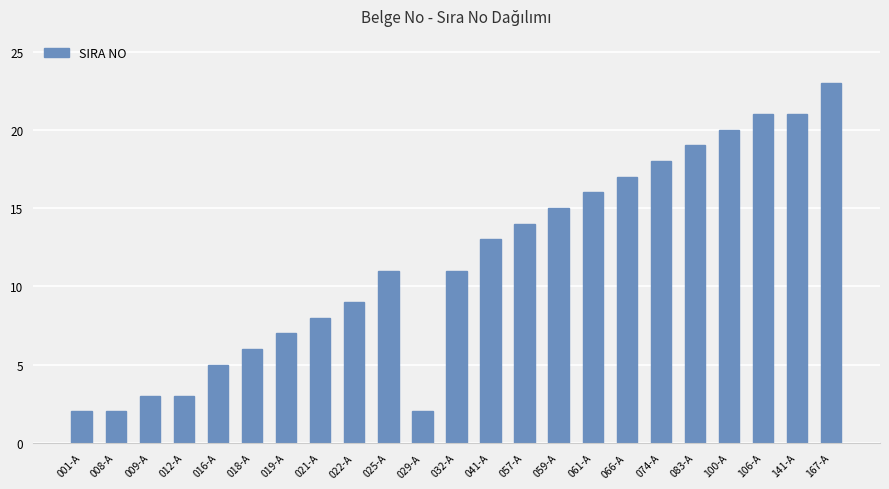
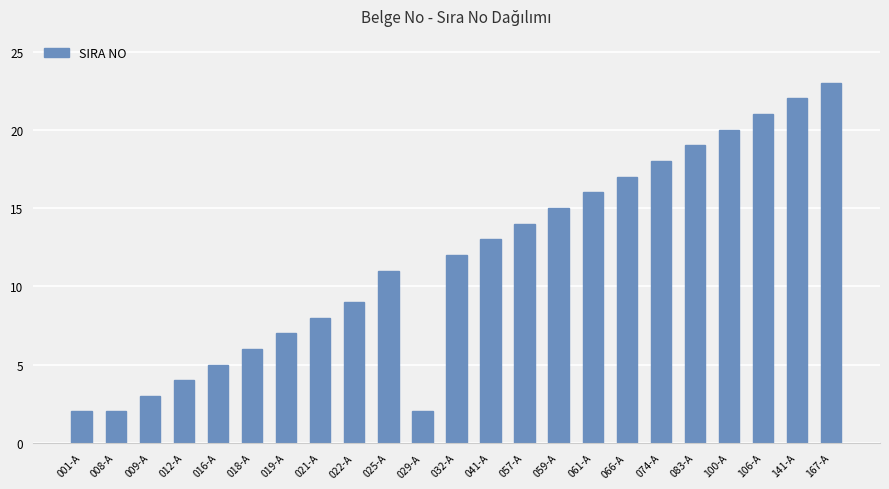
  {
    "001-A": 2,
    "008-A": 2,
    "009-A": 3,
-   "012-A": 3,
+   "012-A": 4,
    "016-A": 5,
    "018-A": 6,
    "019-A": 7,
    "021-A": 8,
    "022-A": 9,
    "025-A": 11,
    "029-A": 2,
-   "032-A": 11,
+   "032-A": 12,
    "041-A": 13,
    "057-A": 14,
    "059-A": 15,
    "061-A": 16,
    "066-A": 17,
    "074-A": 18,
    "083-A": 19,
    "100-A": 20,
    "106-A": 21,
-   "141-A": 21,
+   "141-A": 22,
    "167-A": 23
  }
